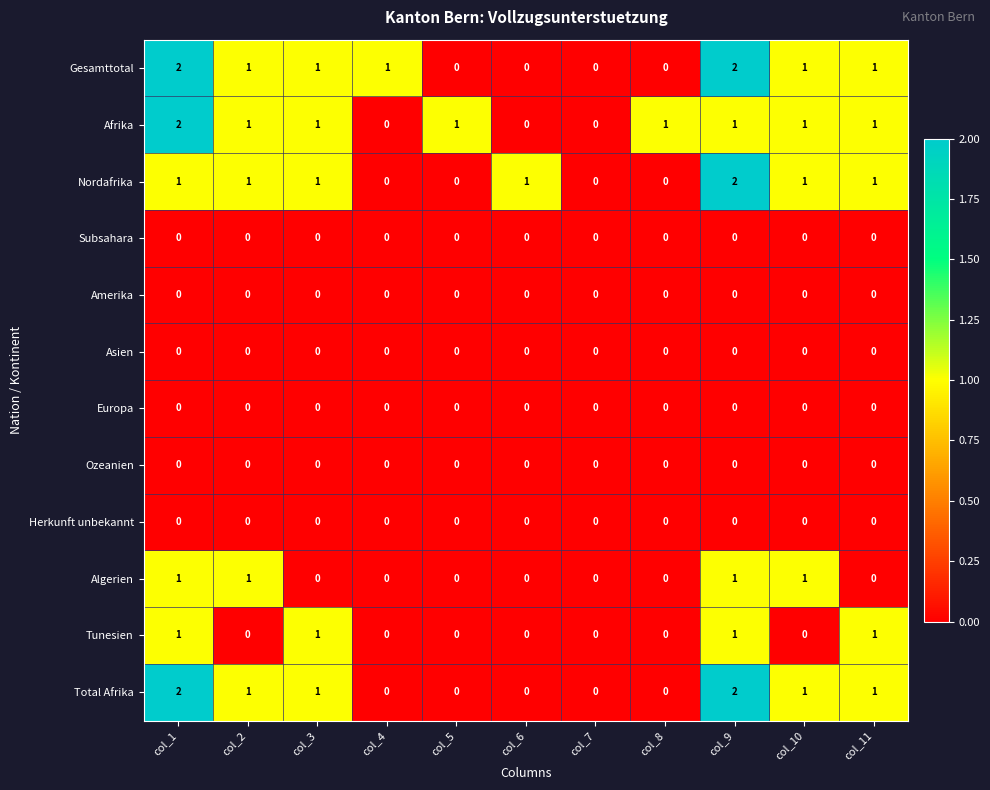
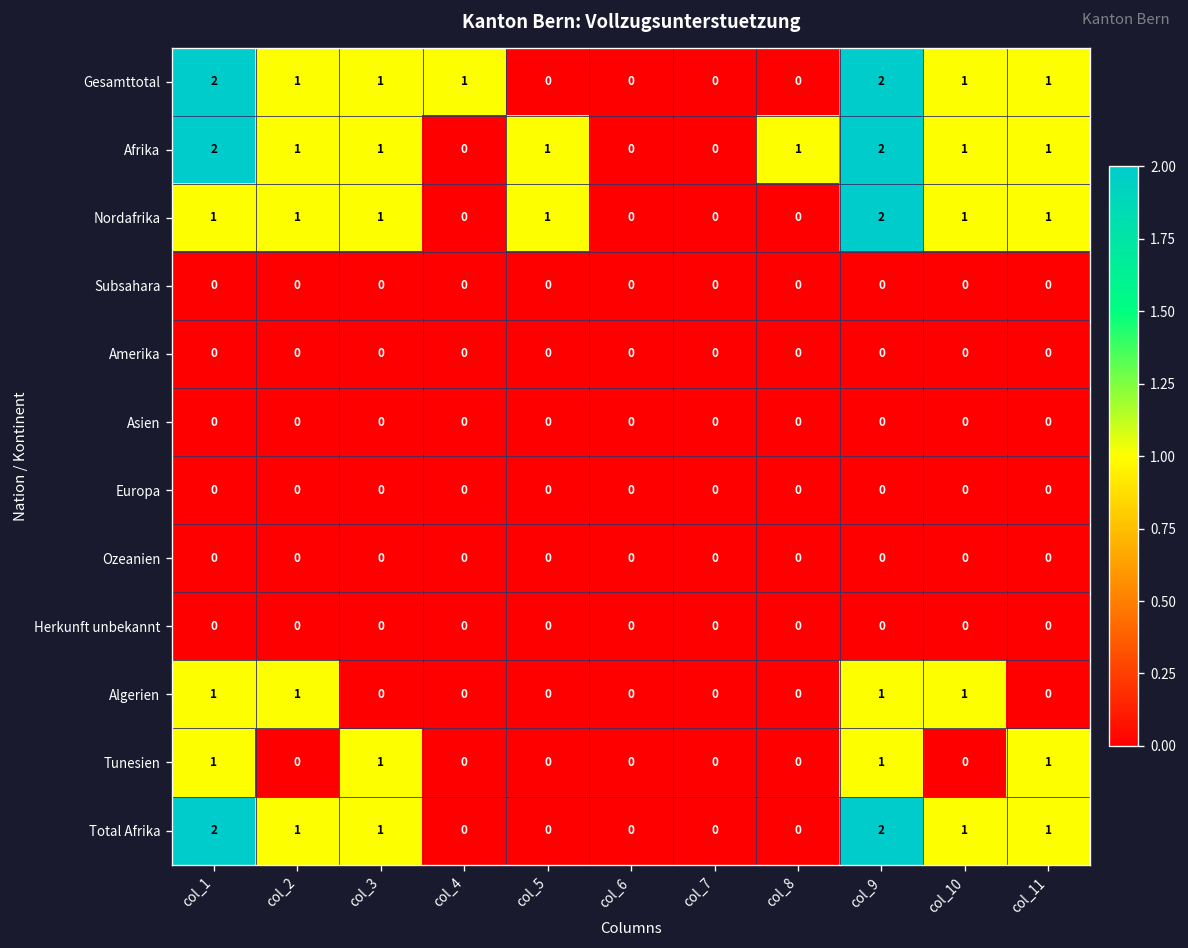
  {
    "Gesamttotal": {
      "col_1": 2,
      "col_2": 1,
      "col_3": 1,
      "col_4": 1,
      "col_5": 0,
      "col_6": 0,
      "col_7": 0,
      "col_8": 0,
      "col_9": 2,
      "col_10": 1,
      "col_11": 1
    },
    "Afrika": {
      "col_1": 2,
      "col_2": 1,
      "col_3": 1,
      "col_4": 0,
      "col_5": 1,
      "col_6": 0,
      "col_7": 0,
      "col_8": 1,
-     "col_9": 1,
+     "col_9": 2,
      "col_10": 1,
      "col_11": 1
    },
    "Nordafrika": {
      "col_1": 1,
      "col_2": 1,
      "col_3": 1,
      "col_4": 0,
-     "col_5": 0,
-     "col_6": 1,
+     "col_5": 1,
+     "col_6": 0,
      "col_7": 0,
      "col_8": 0,
      "col_9": 2,
      "col_10": 1,
      "col_11": 1
    },
    "Subsahara": {
      "col_1": 0,
      "col_2": 0,
      "col_3": 0,
      "col_4": 0,
      "col_5": 0,
      "col_6": 0,
      "col_7": 0,
      "col_8": 0,
      "col_9": 0,
      "col_10": 0,
      "col_11": 0
    },
    "Amerika": {
      "col_1": 0,
      "col_2": 0,
      "col_3": 0,
      "col_4": 0,
      "col_5": 0,
      "col_6": 0,
      "col_7": 0,
      "col_8": 0,
      "col_9": 0,
      "col_10": 0,
      "col_11": 0
    },
    "Asien": {
      "col_1": 0,
      "col_2": 0,
      "col_3": 0,
      "col_4": 0,
      "col_5": 0,
      "col_6": 0,
      "col_7": 0,
      "col_8": 0,
      "col_9": 0,
      "col_10": 0,
      "col_11": 0
    },
    "Europa": {
      "col_1": 0,
      "col_2": 0,
      "col_3": 0,
      "col_4": 0,
      "col_5": 0,
      "col_6": 0,
      "col_7": 0,
      "col_8": 0,
      "col_9": 0,
      "col_10": 0,
      "col_11": 0
    },
    "Ozeanien": {
      "col_1": 0,
      "col_2": 0,
      "col_3": 0,
      "col_4": 0,
      "col_5": 0,
      "col_6": 0,
      "col_7": 0,
      "col_8": 0,
      "col_9": 0,
      "col_10": 0,
      "col_11": 0
    },
    "Herkunft unbekannt": {
      "col_1": 0,
      "col_2": 0,
      "col_3": 0,
      "col_4": 0,
      "col_5": 0,
      "col_6": 0,
      "col_7": 0,
      "col_8": 0,
      "col_9": 0,
      "col_10": 0,
      "col_11": 0
    },
    "Algerien": {
      "col_1": 1,
      "col_2": 1,
      "col_3": 0,
      "col_4": 0,
      "col_5": 0,
      "col_6": 0,
      "col_7": 0,
      "col_8": 0,
      "col_9": 1,
      "col_10": 1,
      "col_11": 0
    },
    "Tunesien": {
      "col_1": 1,
      "col_2": 0,
      "col_3": 1,
      "col_4": 0,
      "col_5": 0,
      "col_6": 0,
      "col_7": 0,
      "col_8": 0,
      "col_9": 1,
      "col_10": 0,
      "col_11": 1
    },
    "Total Afrika": {
      "col_1": 2,
      "col_2": 1,
      "col_3": 1,
      "col_4": 0,
      "col_5": 0,
      "col_6": 0,
      "col_7": 0,
      "col_8": 0,
      "col_9": 2,
      "col_10": 1,
      "col_11": 1
    }
  }
